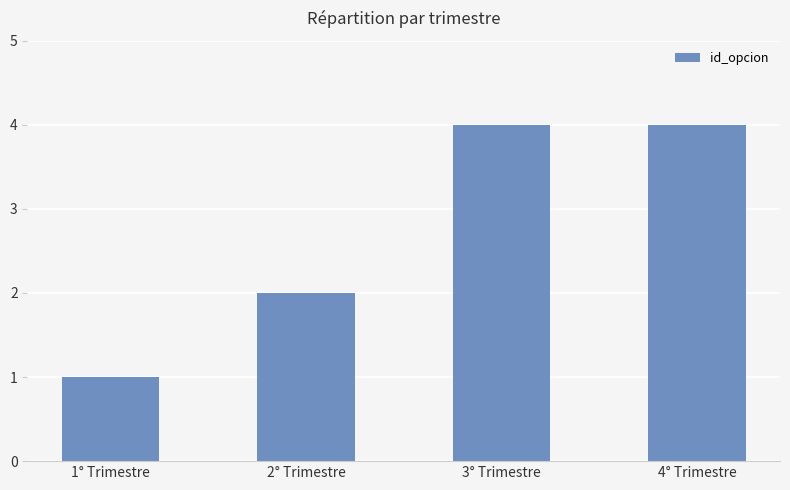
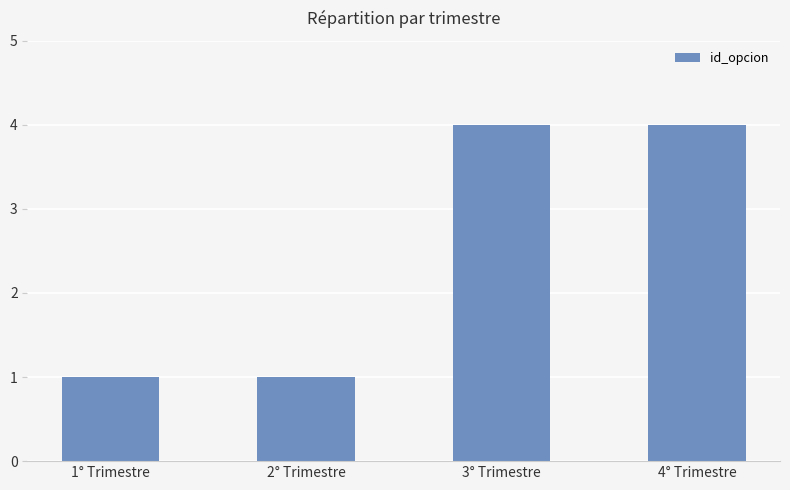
  {
    "1° Trimestre": 1,
-   "2° Trimestre": 2,
+   "2° Trimestre": 1,
    "3° Trimestre": 4,
    "4° Trimestre": 4
  }
